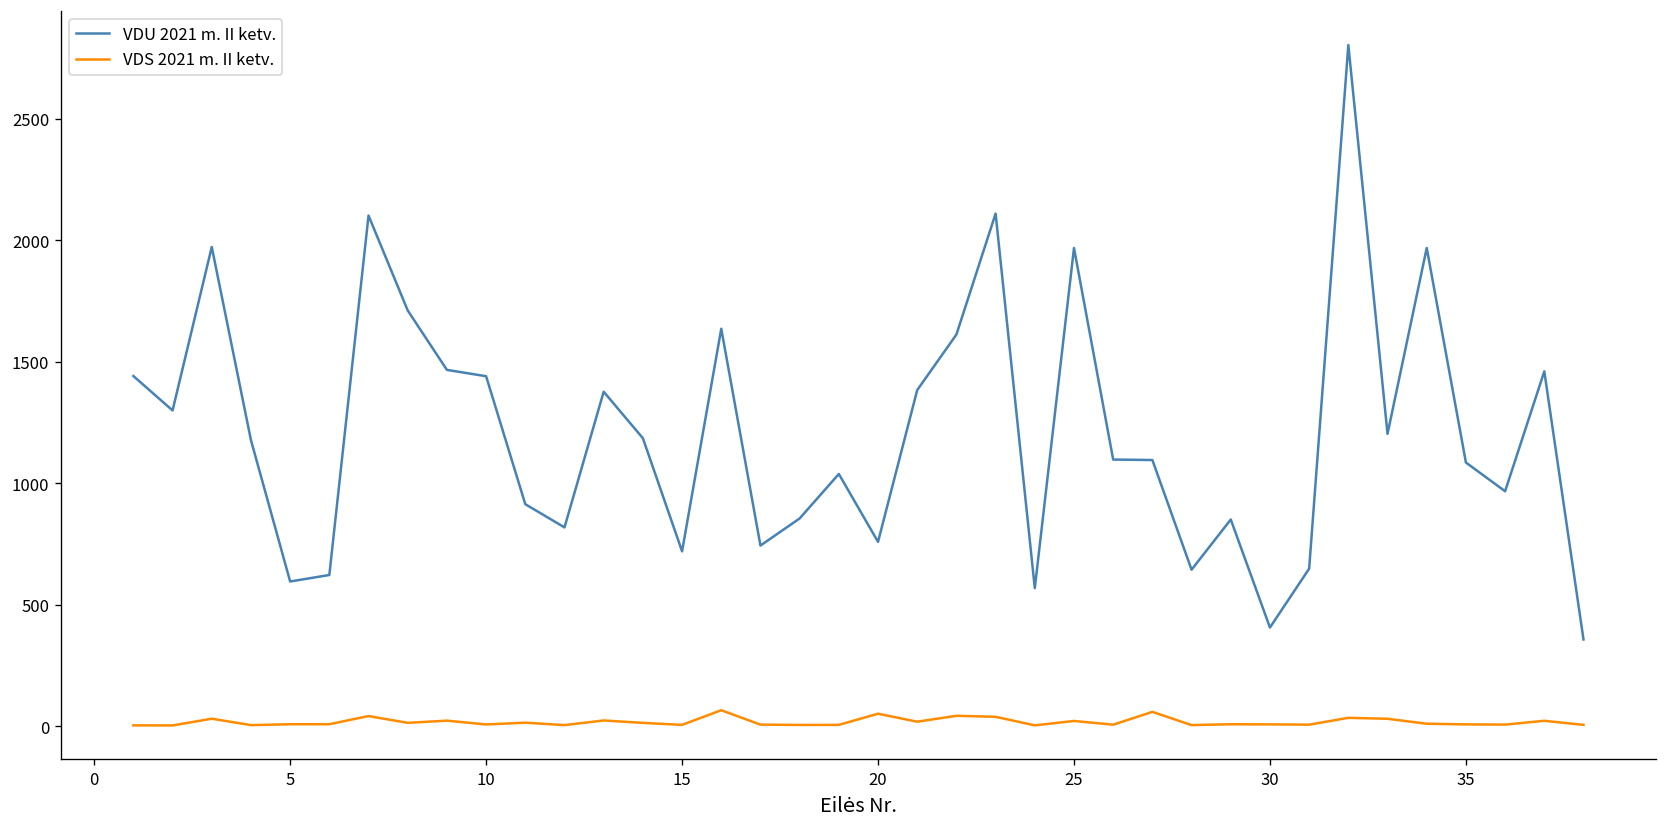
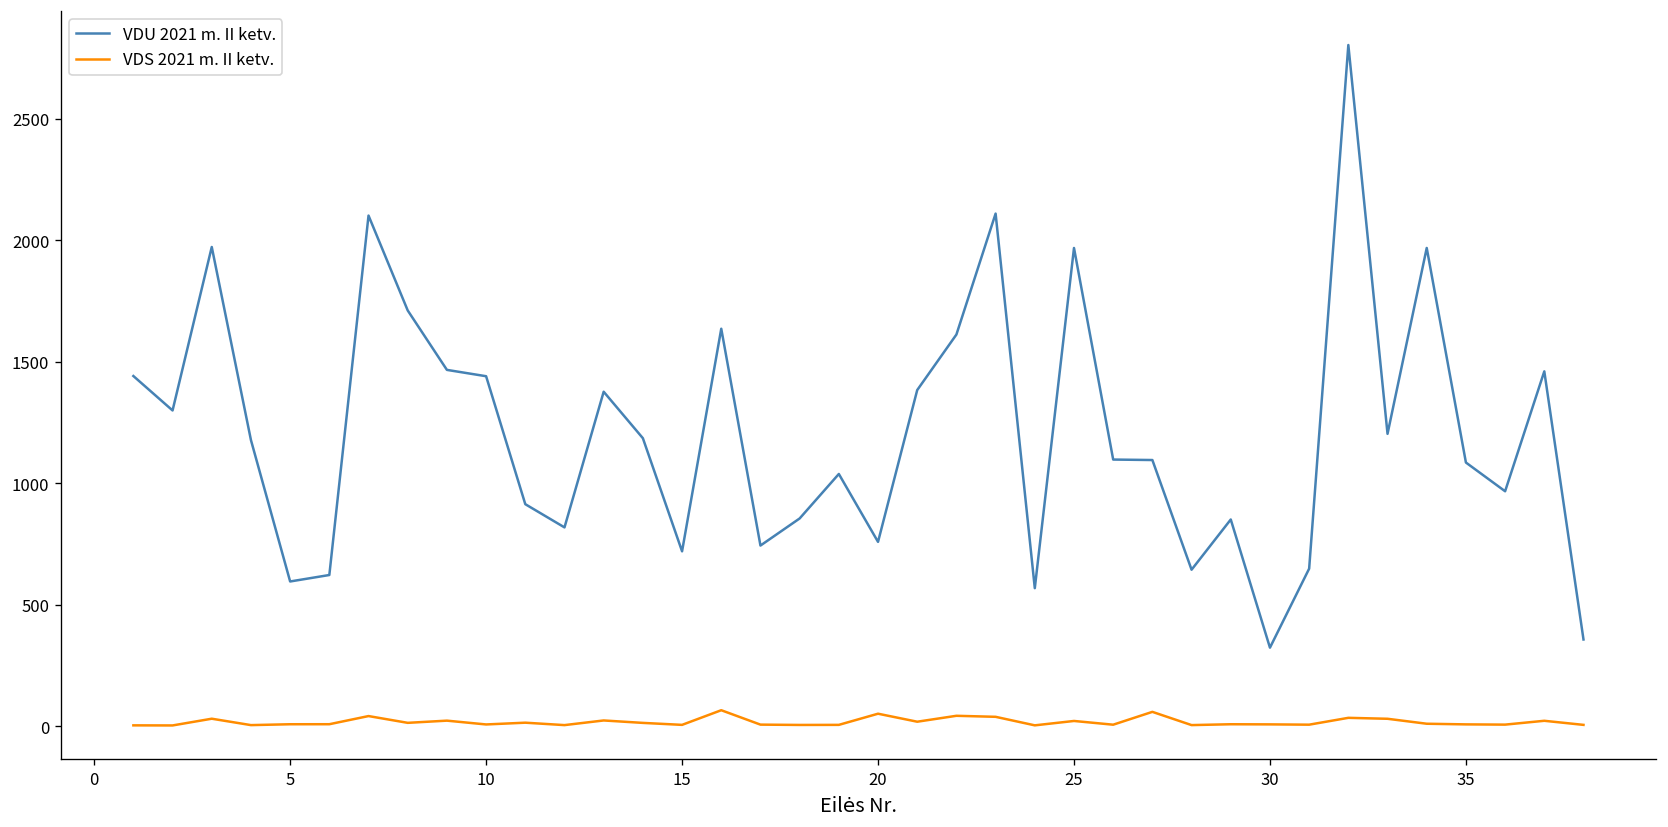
  {
    "VDU 2021 m. II ketv.": {
      "5": 600,
      "10": 1440,
      "15": 720,
      "20": 760,
      "25": 1970,
-     "30": 410,
+     "30": 320,
      "35": 1090
    },
    "VDS 2021 m. II ketv.": {
      "5": 10,
      "10": 10,
      "15": 10,
      "20": 50,
      "25": 20,
      "30": 10,
      "35": 10
    }
  }
